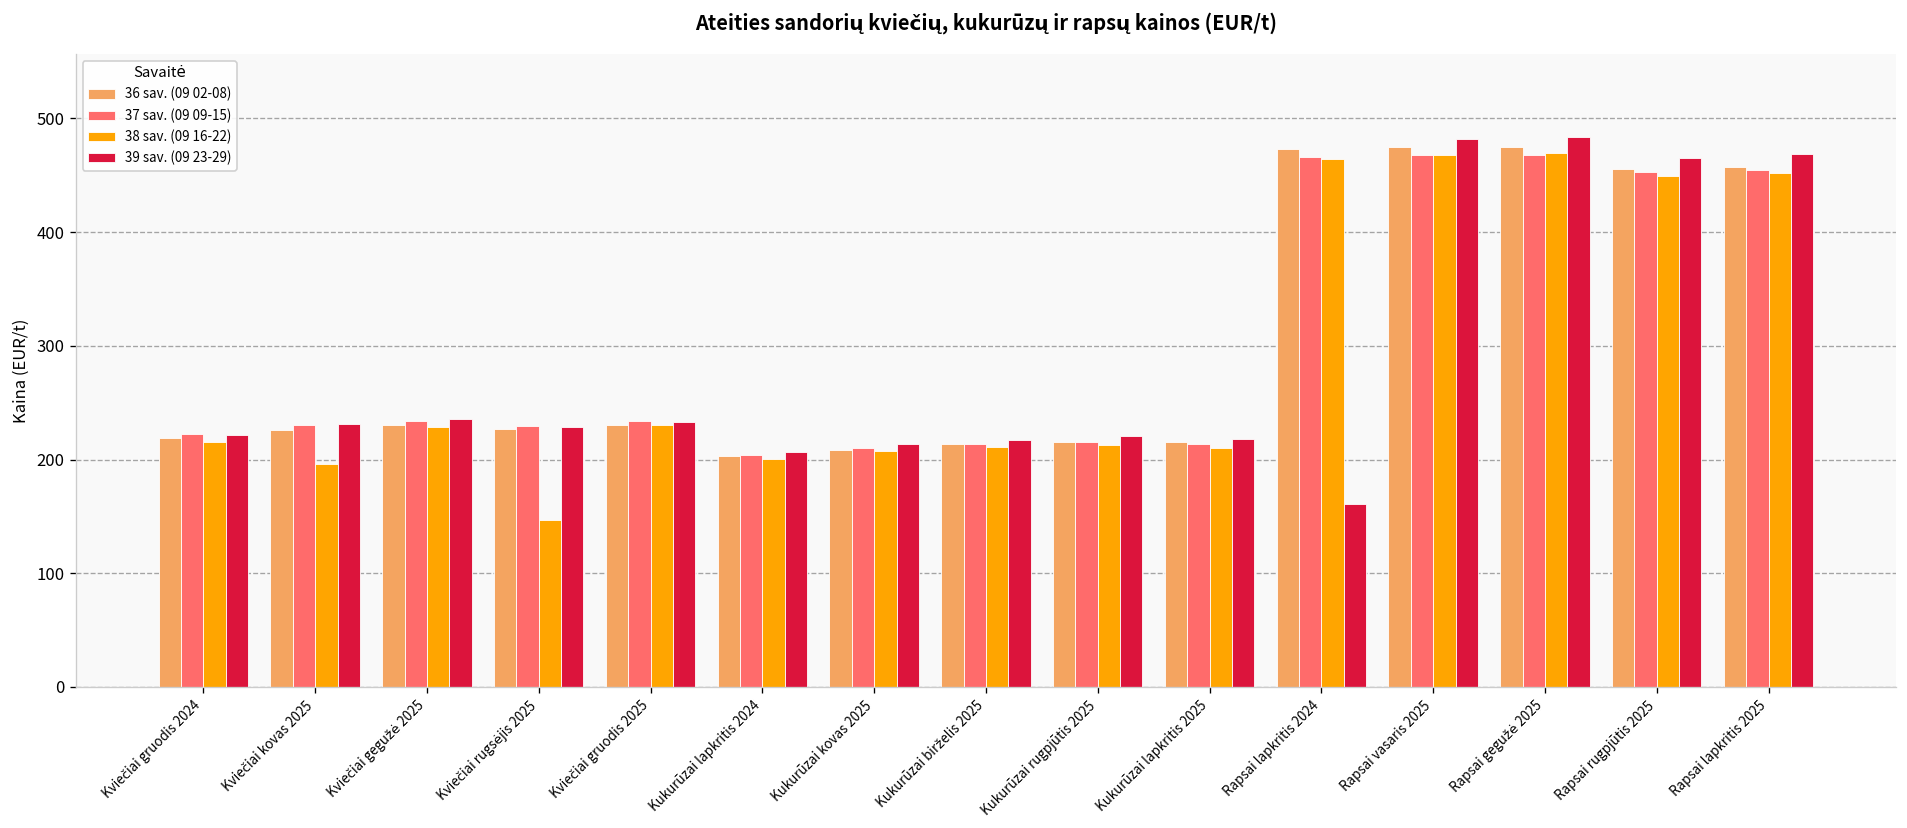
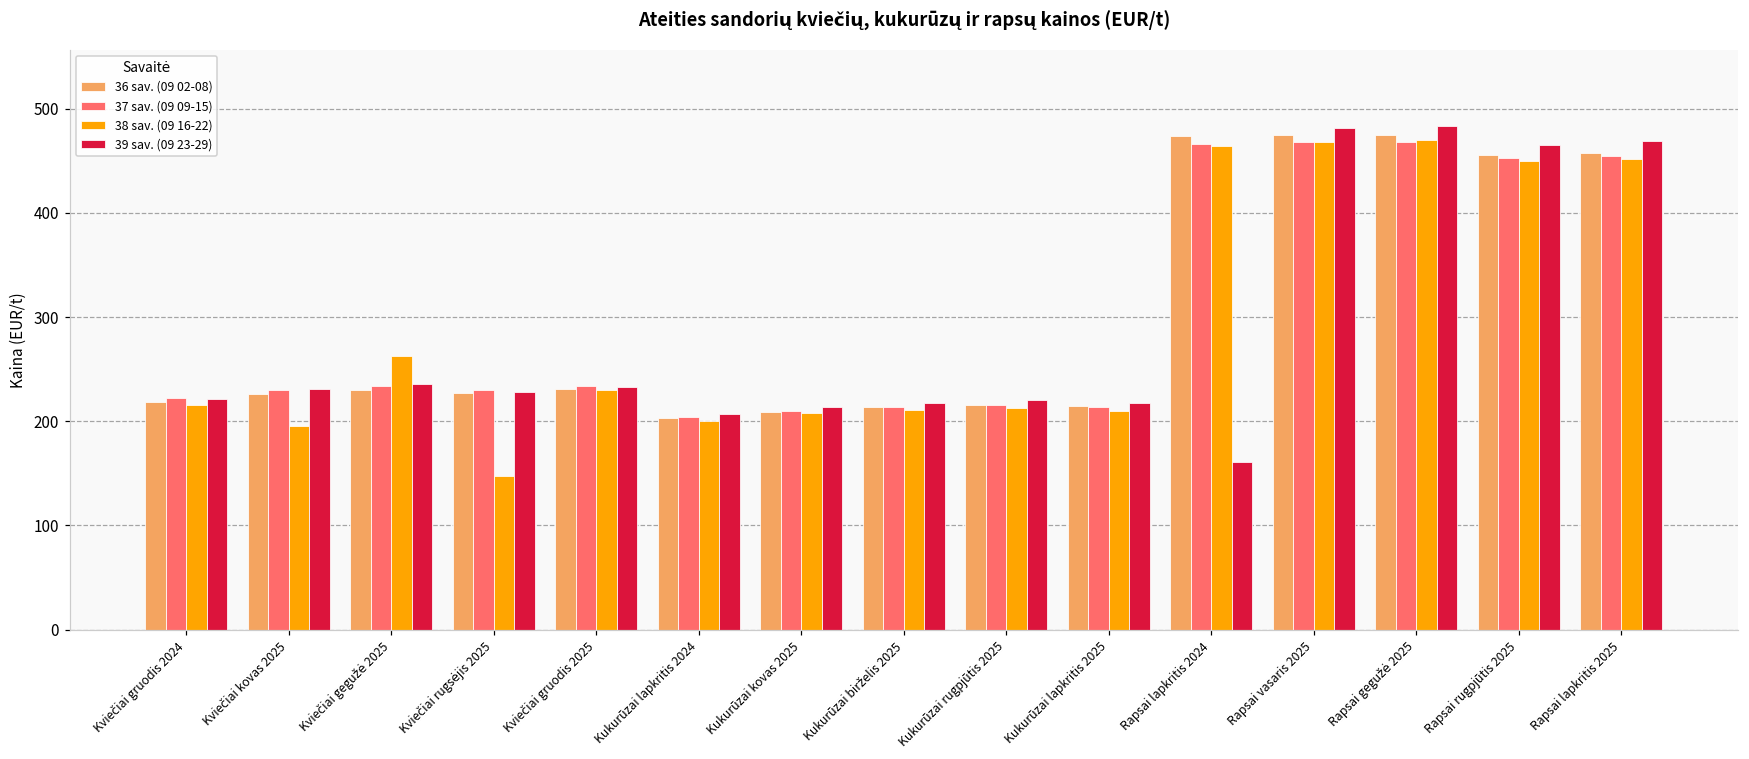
  {
    "38 sav. (09 16-22)": {
      "Kviečiai gruodis 2024": 220,
      "Kviečiai kovas 2025": 200,
-     "Kviečiai gegužė 2025": 230,
+     "Kviečiai gegužė 2025": 260,
      "Kviečiai rugsėjis 2025": 150,
      "Kviečiai gruodis 2025": 230,
      "Kukurūzai lapkritis 2024": 200,
      "Kukurūzai kovas 2025": 210,
      "Kukurūzai birželis 2025": 210,
      "Kukurūzai rugpjūtis 2025": 210,
      "Kukurūzai lapkritis 2025": 210,
      "Rapsai lapkritis 2024": 460,
      "Rapsai vasaris 2025": 470,
      "Rapsai gegužė 2025": 470,
      "Rapsai rugpjūtis 2025": 450,
      "Rapsai lapkritis 2025": 450
    },
    "39 sav. (09 23-29)": {
      "Kviečiai gruodis 2024": 220,
      "Kviečiai kovas 2025": 230,
      "Kviečiai gegužė 2025": 240,
      "Kviečiai rugsėjis 2025": 230,
      "Kviečiai gruodis 2025": 230,
      "Kukurūzai lapkritis 2024": 210,
      "Kukurūzai kovas 2025": 210,
      "Kukurūzai birželis 2025": 220,
      "Kukurūzai rugpjūtis 2025": 220,
      "Kukurūzai lapkritis 2025": 220,
      "Rapsai lapkritis 2024": 160,
      "Rapsai vasaris 2025": 480,
      "Rapsai gegužė 2025": 480,
      "Rapsai rugpjūtis 2025": 470,
      "Rapsai lapkritis 2025": 470
    }
  }
